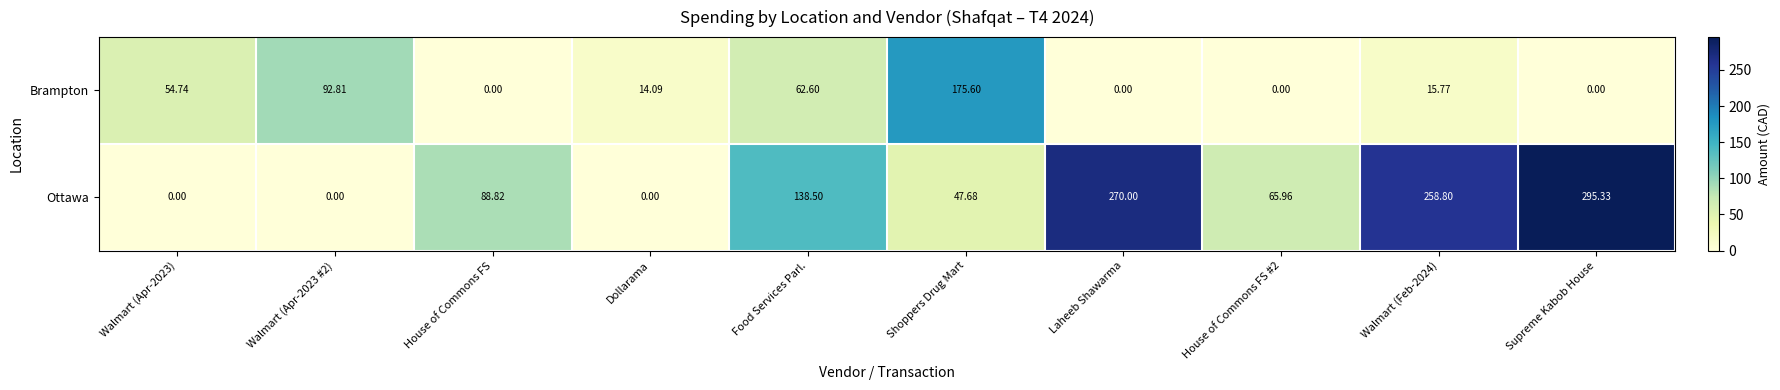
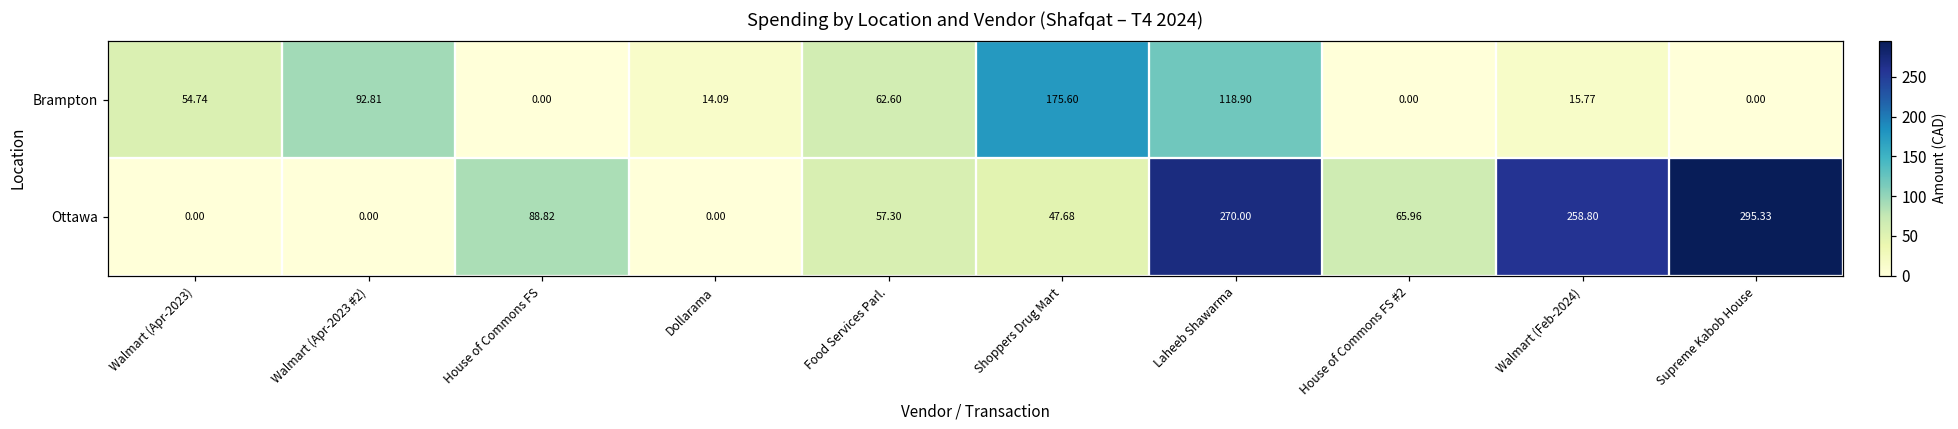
  {
    "Brampton": {
      "Walmart (Apr-2023)": 54.74,
      "Walmart (Apr-2023 #2)": 92.81,
      "House of Commons FS": 0.00,
      "Dollarama": 14.09,
      "Food Services Parl.": 62.60,
      "Shoppers Drug Mart": 175.60,
-     "Laheeb Shawarma": 0.00,
+     "Laheeb Shawarma": 118.90,
      "House of Commons FS #2": 0.00,
      "Walmart (Feb-2024)": 15.77,
      "Supreme Kabob House": 0.00
    },
    "Ottawa": {
      "Walmart (Apr-2023)": 0.00,
      "Walmart (Apr-2023 #2)": 0.00,
      "House of Commons FS": 88.82,
      "Dollarama": 0.00,
-     "Food Services Parl.": 138.50,
+     "Food Services Parl.": 57.30,
      "Shoppers Drug Mart": 47.68,
      "Laheeb Shawarma": 270.00,
      "House of Commons FS #2": 65.96,
      "Walmart (Feb-2024)": 258.80,
      "Supreme Kabob House": 295.33
    }
  }
